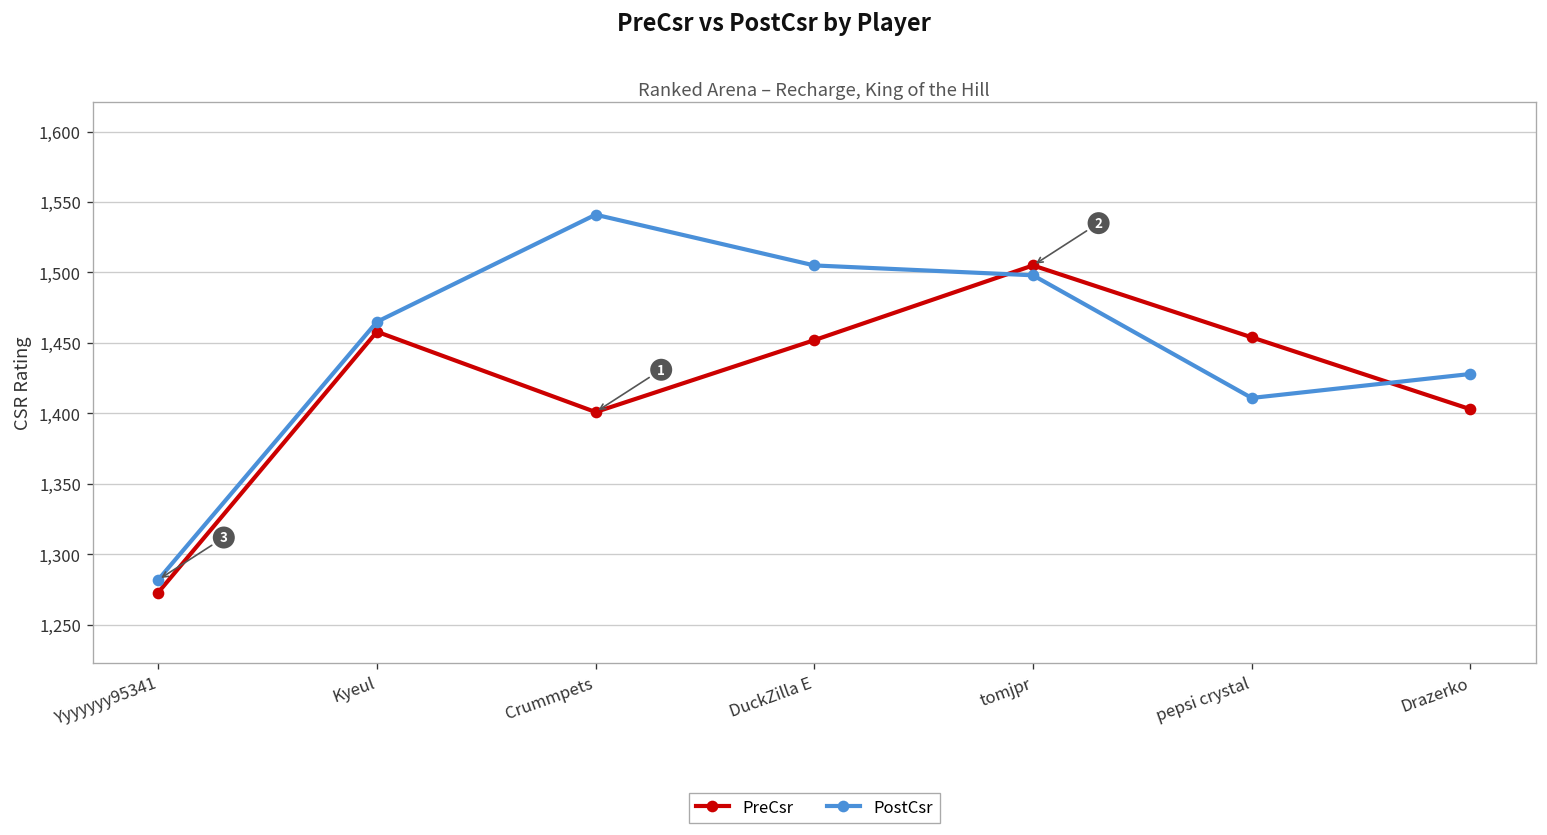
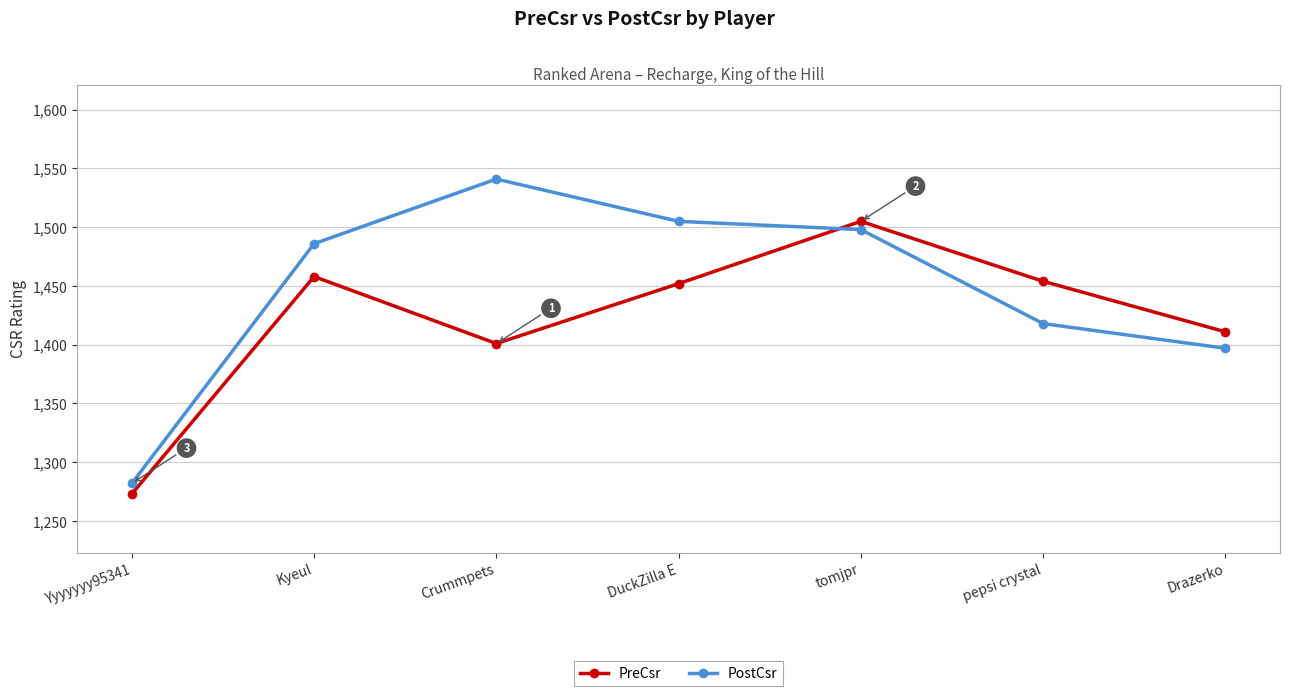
  {
    "PreCsr": {
      "Yyyyyyy95341": "1,273",
      "Kyeul": "1,458",
      "Crummpets": "1,401",
      "DuckZilla E": "1,452",
      "tomjpr": "1,505",
      "pepsi crystal": "1,454",
-     "Drazerko": "1,403"
+     "Drazerko": "1,411"
    },
    "PostCsr": {
      "Yyyyyyy95341": "1,282",
-     "Kyeul": "1,465",
+     "Kyeul": "1,486",
      "Crummpets": "1,541",
      "DuckZilla E": "1,505",
      "tomjpr": "1,498",
-     "pepsi crystal": "1,411",
-     "Drazerko": "1,428"
+     "pepsi crystal": "1,418",
+     "Drazerko": "1,397"
    }
  }
